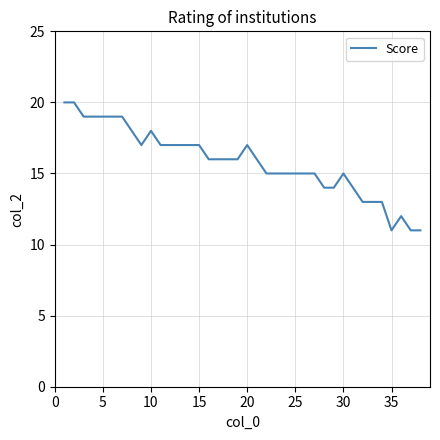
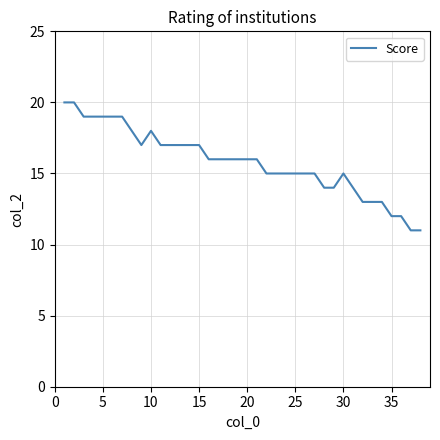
  {
    "5": 19,
    "10": 18,
    "15": 17,
-   "20": 17,
+   "20": 16,
    "25": 15,
    "30": 15,
-   "35": 11
+   "35": 12
  }
